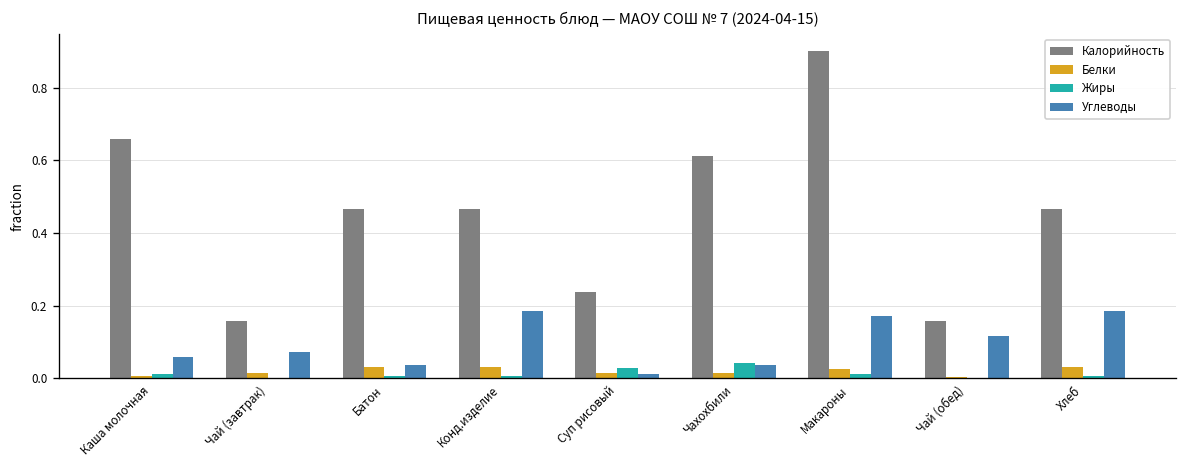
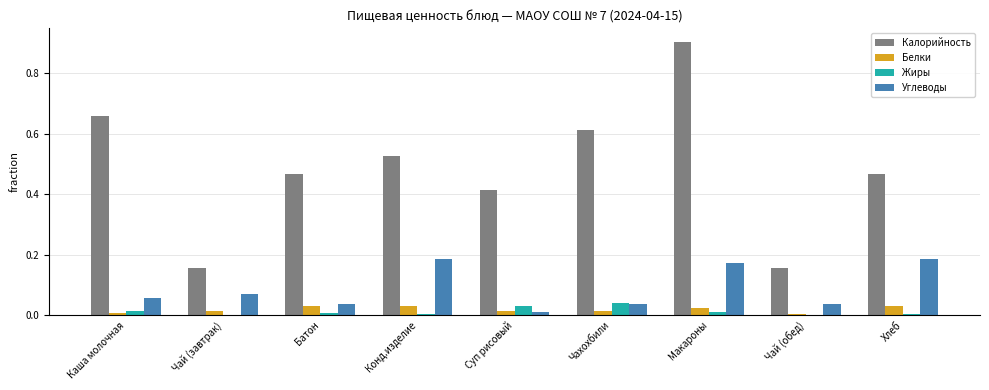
  {
    "Калорийность": {
      "Каша молочная": 0.66,
      "Чай (завтрак)": 0.16,
      "Батон": 0.47,
-     "Конд.изделие": 0.47,
-     "Суп рисовый": 0.24,
+     "Конд.изделие": 0.53,
+     "Суп рисовый": 0.42,
      "Чахохбили": 0.61,
      "Макароны": 0.90,
      "Чай (обед)": 0.16,
      "Хлеб": 0.47
    },
    "Белки": {
      "Чай (завтрак)": 0.02,
      "Батон": 0.03,
      "Конд.изделие": 0.03,
      "Суп рисовый": 0.01,
      "Чахохбили": 0.02,
      "Макароны": 0.02,
      "Хлеб": 0.03
    },
    "Жиры": {
      "Каша молочная": 0.01,
      "Чай (завтрак)": 0.00,
      "Суп рисовый": 0.03,
      "Чахохбили": 0.04,
      "Макароны": 0.01,
      "Чай (обед)": 0.00
    },
    "Углеводы": {
      "Каша молочная": 0.06,
      "Чай (завтрак)": 0.07,
      "Батон": 0.04,
      "Конд.изделие": 0.19,
      "Суп рисовый": 0.01,
      "Чахохбили": 0.04,
      "Макароны": 0.17,
-     "Чай (обед)": 0.12,
+     "Чай (обед)": 0.04,
      "Хлеб": 0.19
    }
  }
